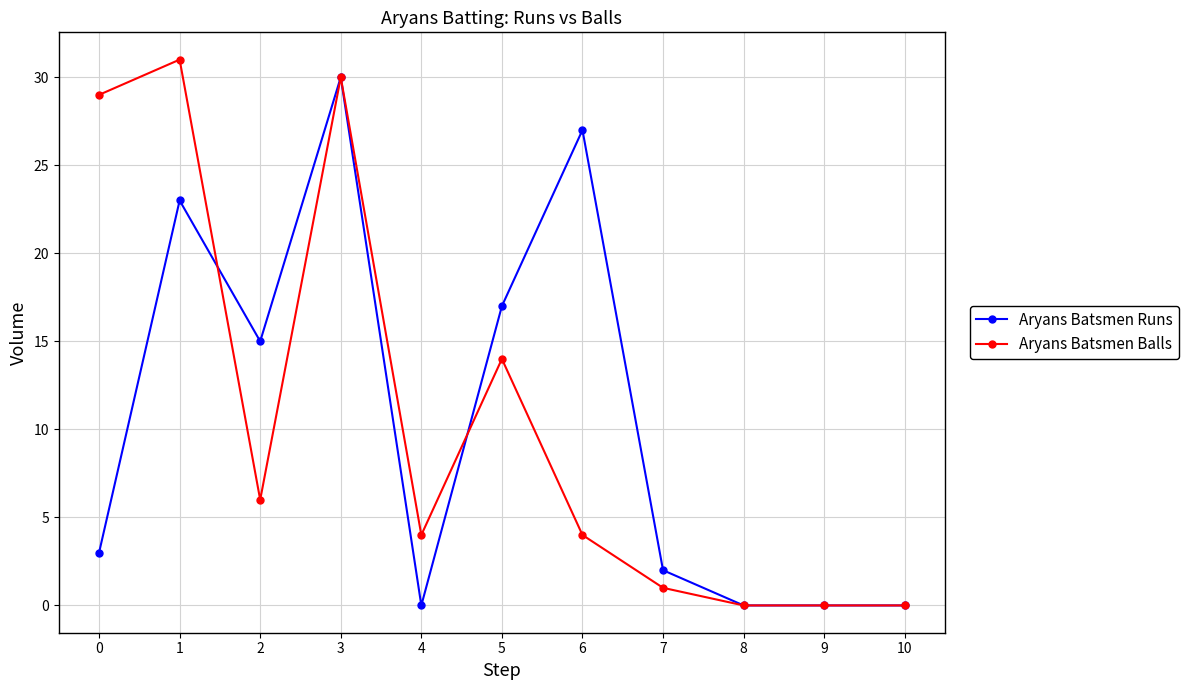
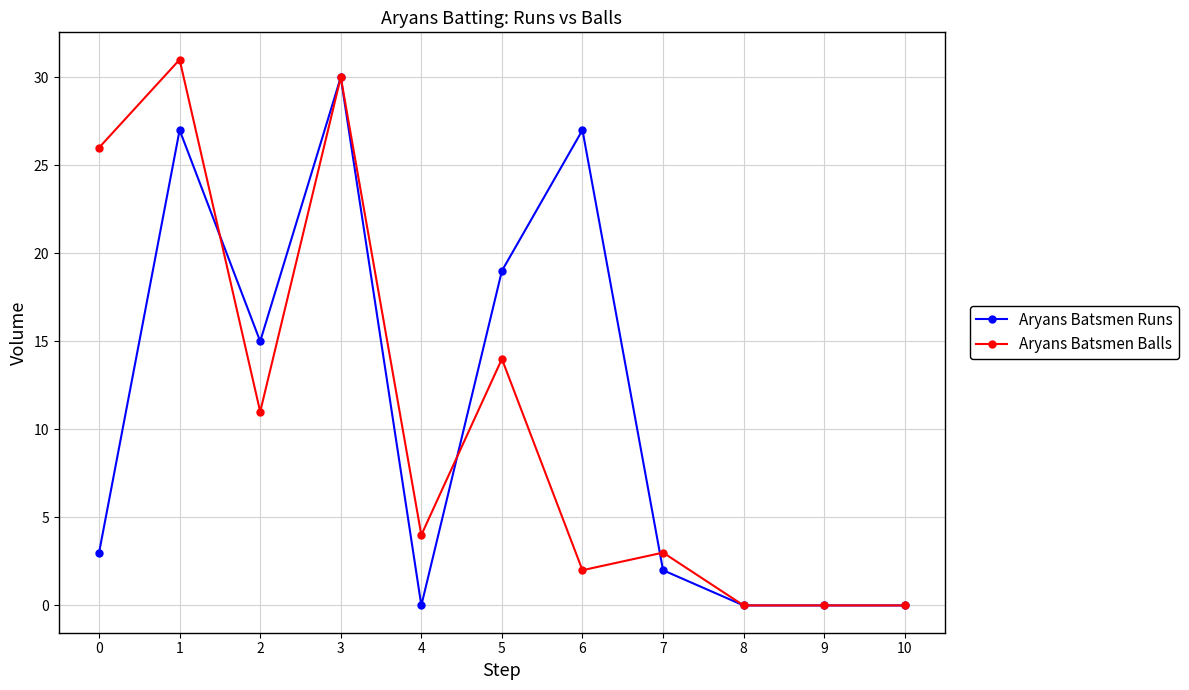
  {
    "Aryans Batsmen Runs": {
      "0": 3,
-     "1": 23,
+     "1": 27,
      "2": 15,
      "4": 0,
-     "5": 17,
+     "5": 19,
      "6": 27,
      "7": 2
    },
    "Aryans Batsmen Balls": {
-     "0": 29,
+     "0": 26,
      "1": 31,
-     "2": 6,
+     "2": 11,
      "4": 4,
      "5": 14,
-     "6": 4,
-     "7": 1
+     "6": 2,
+     "7": 3
    }
  }
